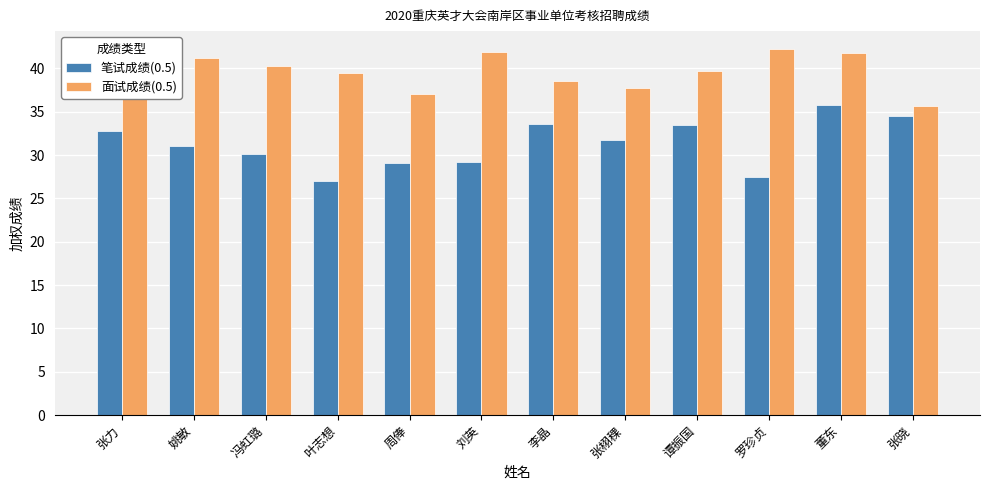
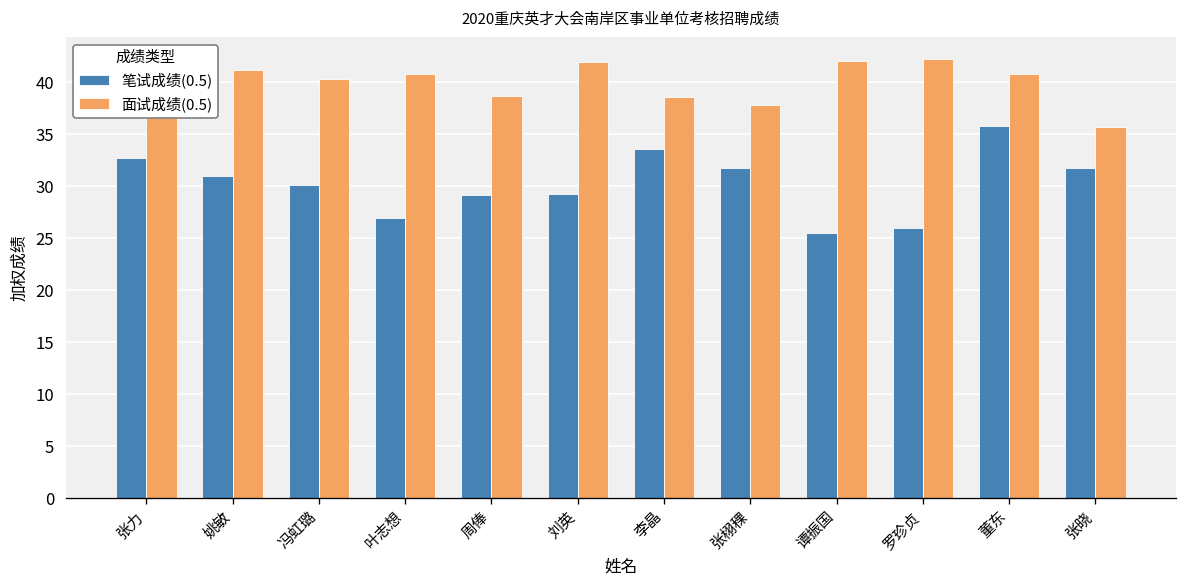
  {
    "笔试成绩(0.5)": {
      "张力": 33,
      "姚敏": 31,
      "冯虹璐": 30,
      "叶志想": 27,
      "周俸": 29,
      "刘英": 29,
      "李晶": 34,
      "张栩稞": 32,
-     "谭振国": 34,
-     "罗珍贞": 28,
+     "谭振国": 26,
+     "罗珍贞": 26,
      "董东": 36,
-     "张晓": 34
+     "张晓": 32
    },
    "面试成绩(0.5)": {
      "姚敏": 41,
      "冯虹璐": 40,
-     "叶志想": 40,
-     "周俸": 37,
+     "叶志想": 41,
+     "周俸": 39,
      "刘英": 42,
      "李晶": 39,
      "张栩稞": 38,
-     "谭振国": 40,
+     "谭振国": 42,
      "罗珍贞": 42,
-     "董东": 42,
+     "董东": 41,
      "张晓": 36
    }
  }
